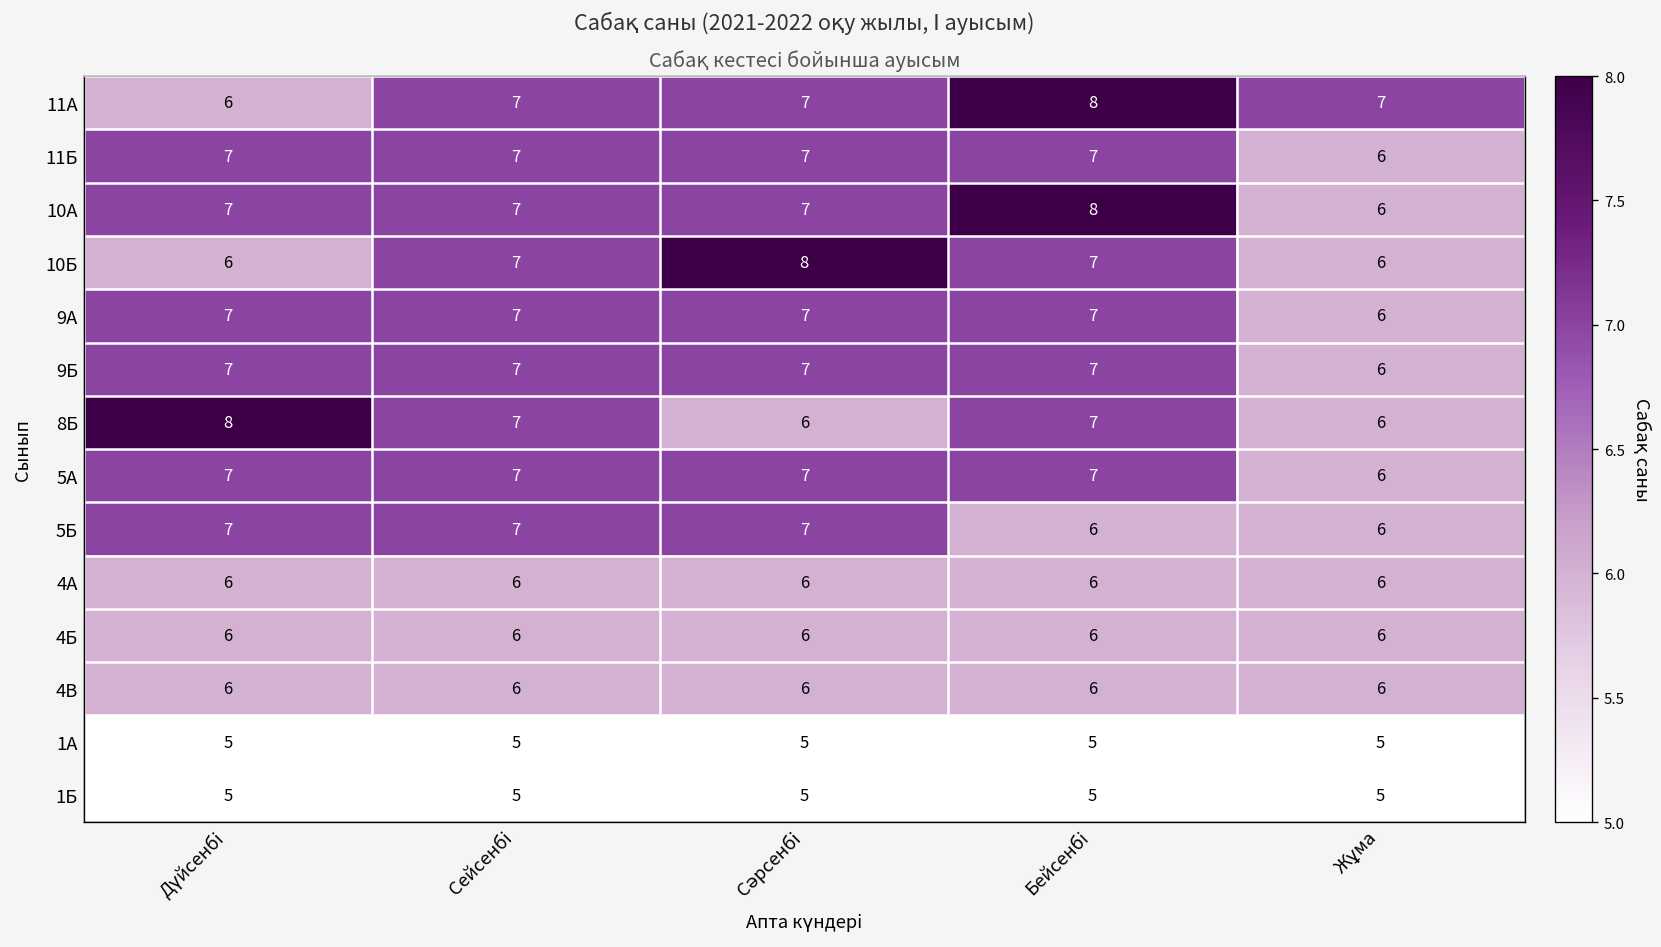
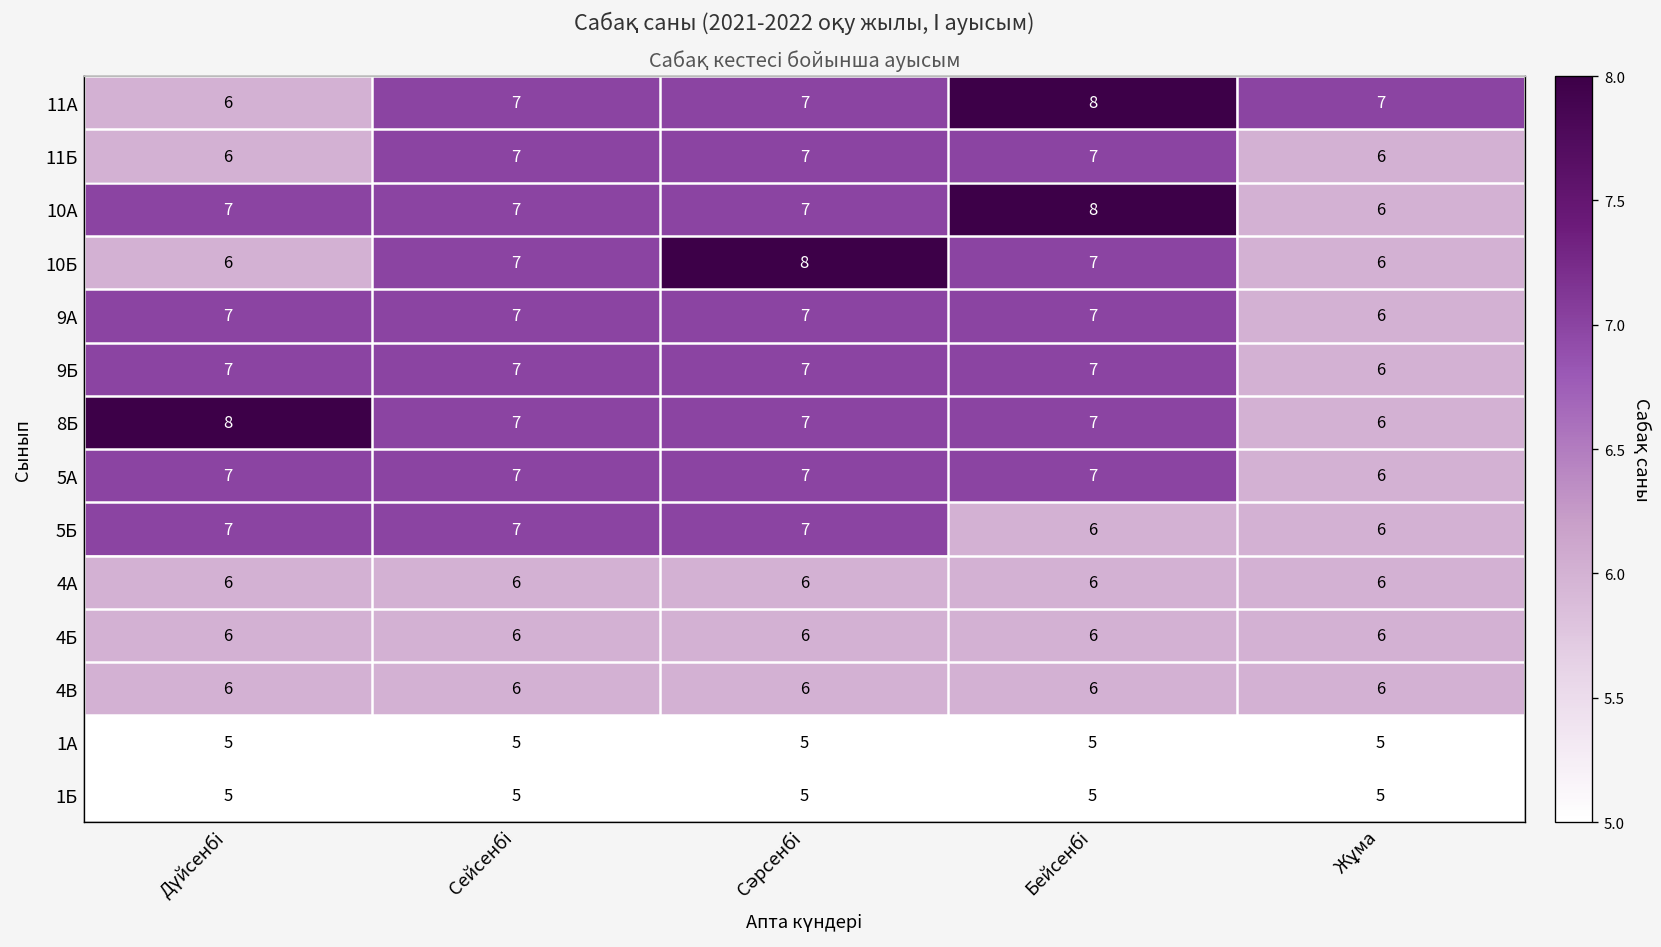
  {
    "11А": {
      "Дүйсенбі": 6,
      "Сейсенбі": 7,
      "Сәрсенбі": 7,
      "Бейсенбі": 8,
      "Жұма": 7
    },
    "11Б": {
-     "Дүйсенбі": 7,
+     "Дүйсенбі": 6,
      "Сейсенбі": 7,
      "Сәрсенбі": 7,
      "Бейсенбі": 7,
      "Жұма": 6
    },
    "10А": {
      "Дүйсенбі": 7,
      "Сейсенбі": 7,
      "Сәрсенбі": 7,
      "Бейсенбі": 8,
      "Жұма": 6
    },
    "10Б": {
      "Дүйсенбі": 6,
      "Сейсенбі": 7,
      "Сәрсенбі": 8,
      "Бейсенбі": 7,
      "Жұма": 6
    },
    "9А": {
      "Дүйсенбі": 7,
      "Сейсенбі": 7,
      "Сәрсенбі": 7,
      "Бейсенбі": 7,
      "Жұма": 6
    },
    "9Б": {
      "Дүйсенбі": 7,
      "Сейсенбі": 7,
      "Сәрсенбі": 7,
      "Бейсенбі": 7,
      "Жұма": 6
    },
    "8Б": {
      "Дүйсенбі": 8,
      "Сейсенбі": 7,
-     "Сәрсенбі": 6,
+     "Сәрсенбі": 7,
      "Бейсенбі": 7,
      "Жұма": 6
    },
    "5А": {
      "Дүйсенбі": 7,
      "Сейсенбі": 7,
      "Сәрсенбі": 7,
      "Бейсенбі": 7,
      "Жұма": 6
    },
    "5Б": {
      "Дүйсенбі": 7,
      "Сейсенбі": 7,
      "Сәрсенбі": 7,
      "Бейсенбі": 6,
      "Жұма": 6
    },
    "4А": {
      "Дүйсенбі": 6,
      "Сейсенбі": 6,
      "Сәрсенбі": 6,
      "Бейсенбі": 6,
      "Жұма": 6
    },
    "4Б": {
      "Дүйсенбі": 6,
      "Сейсенбі": 6,
      "Сәрсенбі": 6,
      "Бейсенбі": 6,
      "Жұма": 6
    },
    "4В": {
      "Дүйсенбі": 6,
      "Сейсенбі": 6,
      "Сәрсенбі": 6,
      "Бейсенбі": 6,
      "Жұма": 6
    },
    "1А": {
      "Дүйсенбі": 5,
      "Сейсенбі": 5,
      "Сәрсенбі": 5,
      "Бейсенбі": 5,
      "Жұма": 5
    },
    "1Б": {
      "Дүйсенбі": 5,
      "Сейсенбі": 5,
      "Сәрсенбі": 5,
      "Бейсенбі": 5,
      "Жұма": 5
    }
  }
